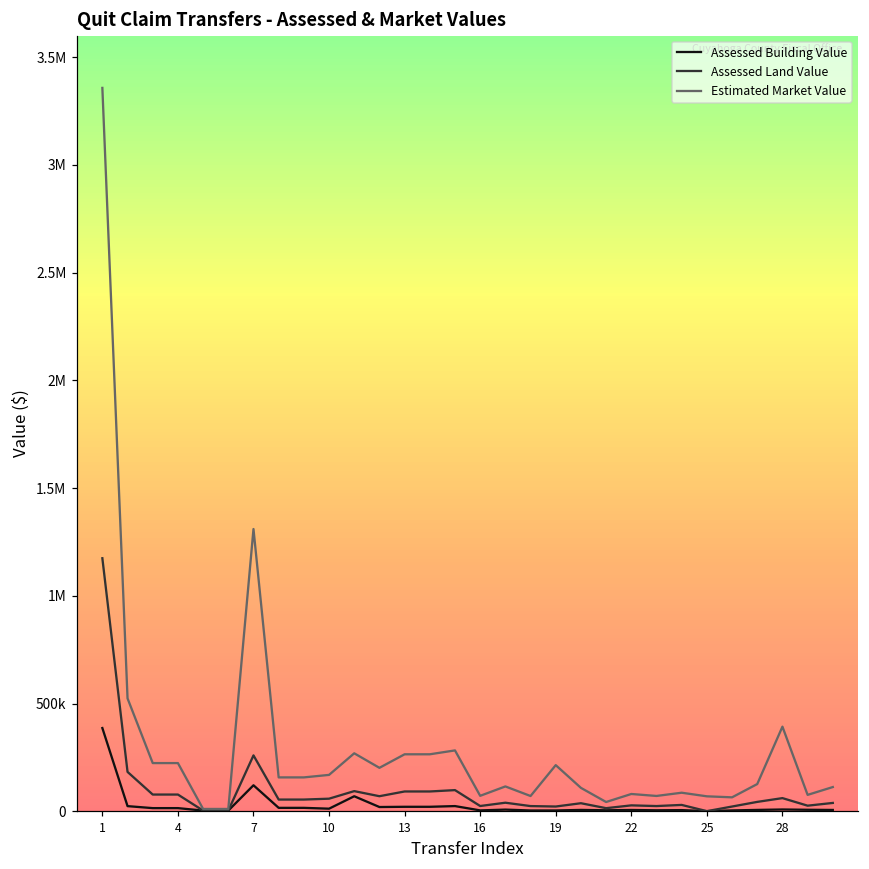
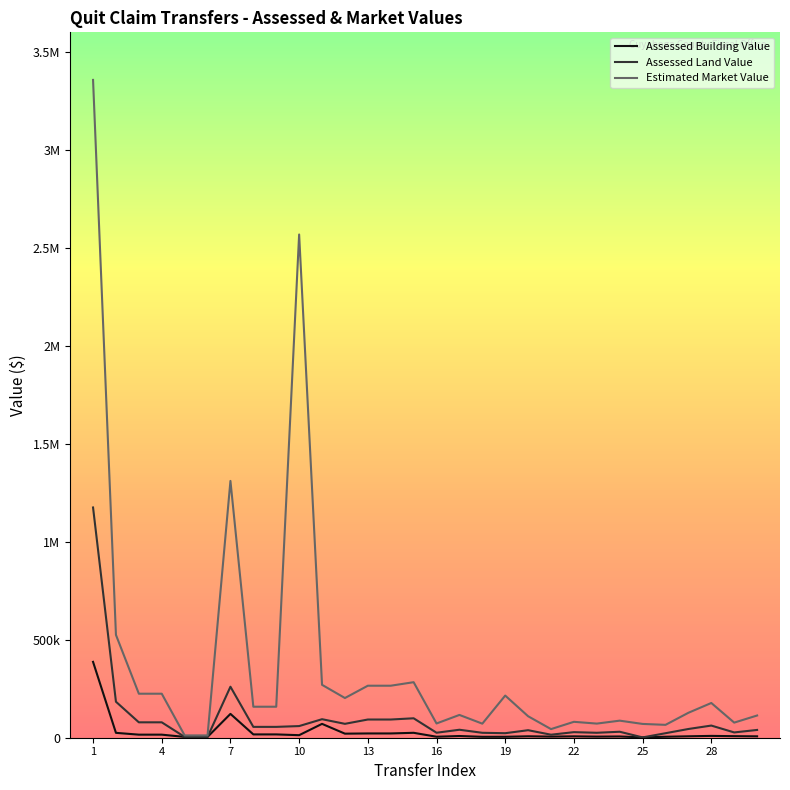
  {
    "Estimated Market Value": {
      "1": 3360000,
      "4": 220000,
      "7": 1310000,
-     "10": 170000,
+     "10": 2570000,
      "13": 270000,
      "16": 70000,
      "19": 220000,
      "22": 80000,
      "25": 70000,
-     "28": 390000
+     "28": 180000
    }
  }
